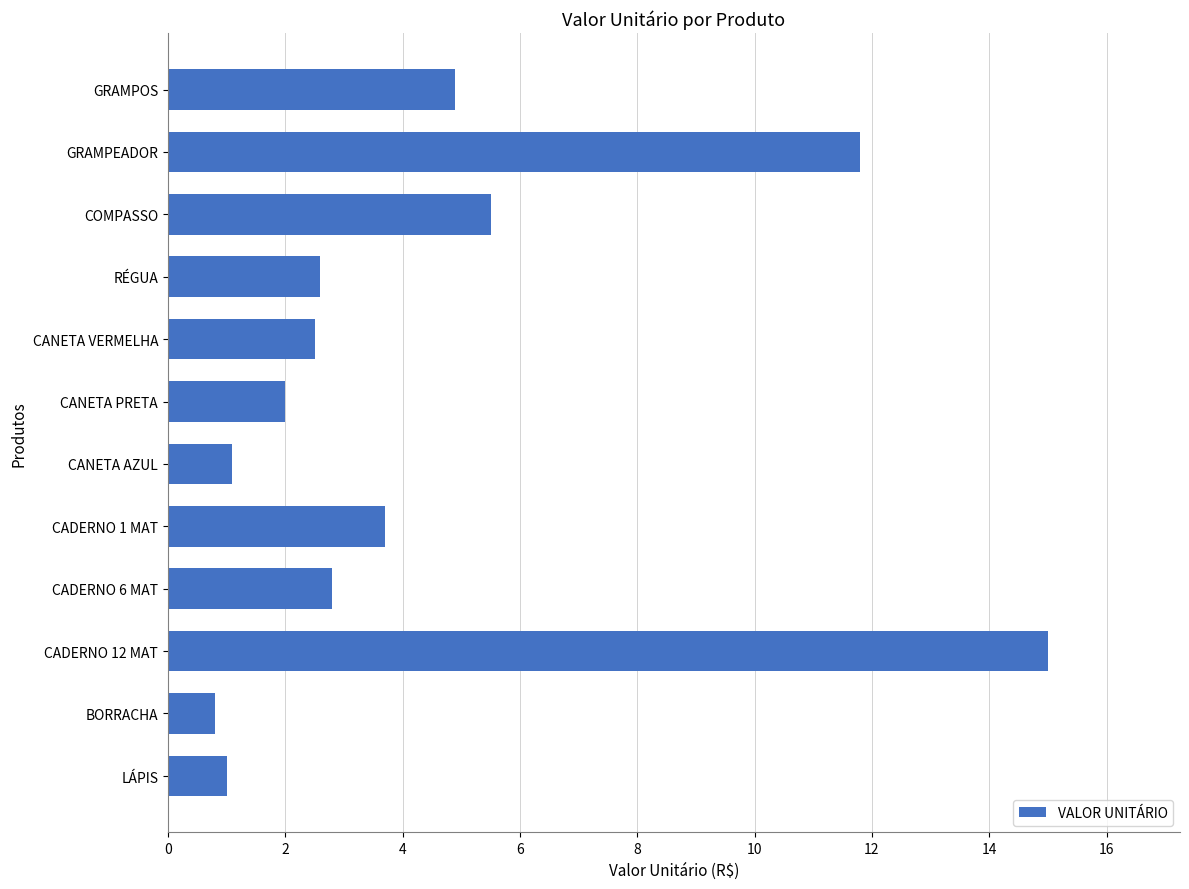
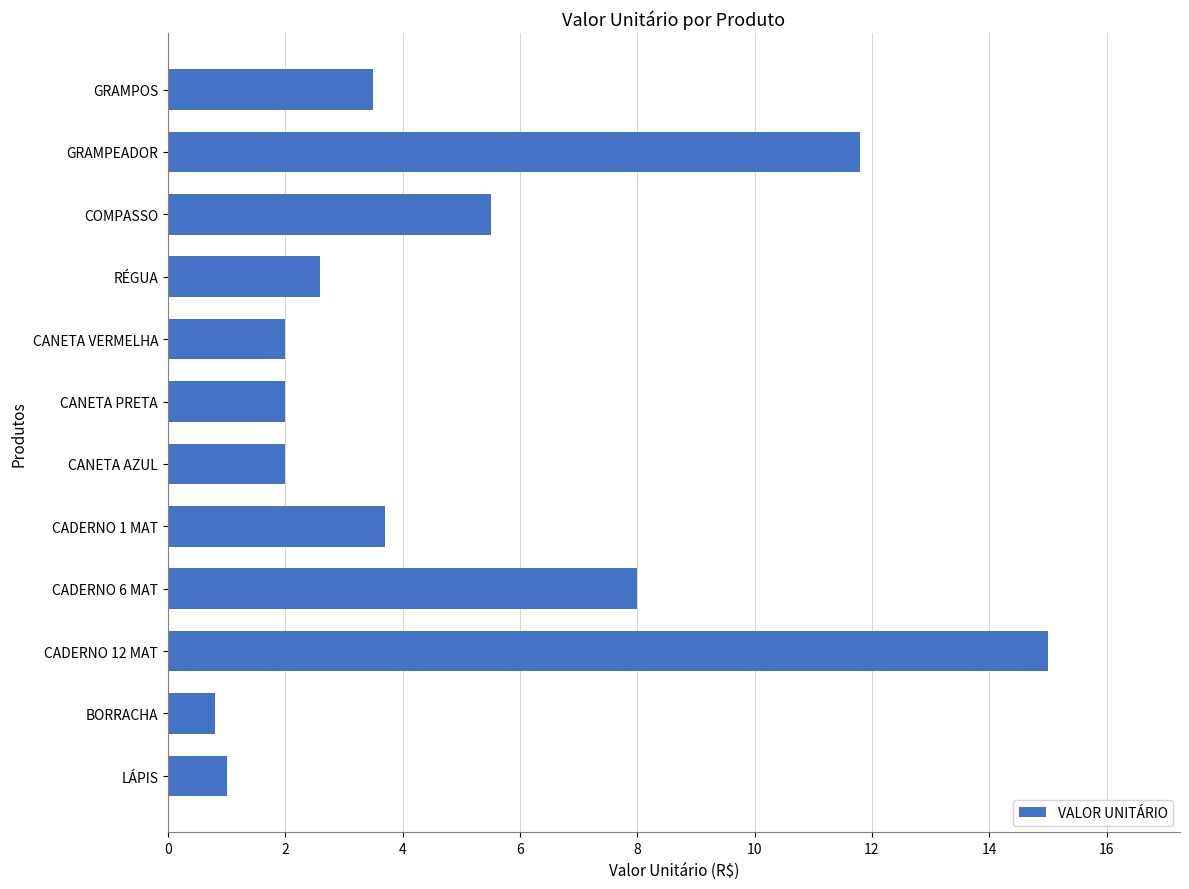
  {
-   "GRAMPOS": 4.9,
+   "GRAMPOS": 3.5,
    "GRAMPEADOR": 11.8,
    "COMPASSO": 5.5,
    "RÉGUA": 2.6,
-   "CANETA VERMELHA": 2.5,
+   "CANETA VERMELHA": 2.0,
    "CANETA PRETA": 2.0,
-   "CANETA AZUL": 1.1,
+   "CANETA AZUL": 2.0,
    "CADERNO 1 MAT": 3.7,
-   "CADERNO 6 MAT": 2.8,
+   "CADERNO 6 MAT": 8.0,
    "CADERNO 12 MAT": 15.0,
    "BORRACHA": 0.8,
    "LÁPIS": 1.0
  }
